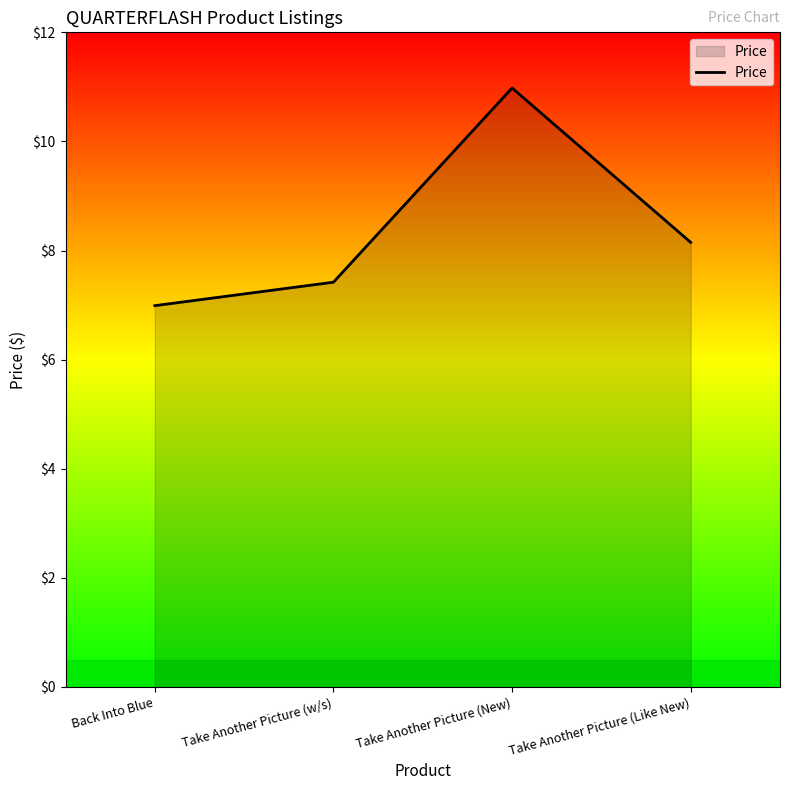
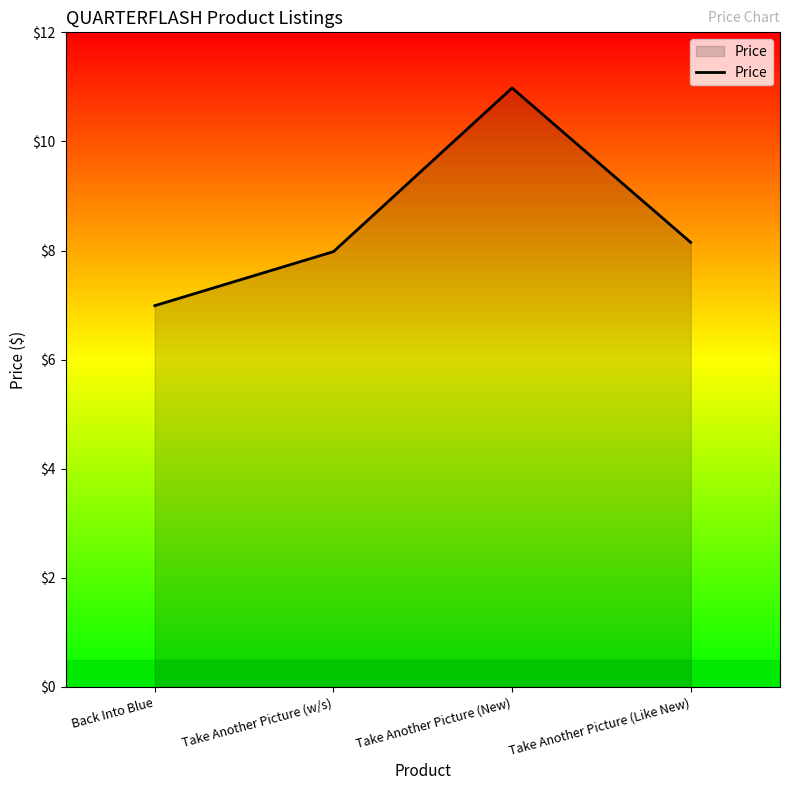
  {
    "Back Into Blue": "$7.0",
-   "Take Another Picture (w/s)": "$7.4",
+   "Take Another Picture (w/s)": "$8.0",
    "Take Another Picture (New)": "$11.0",
    "Take Another Picture (Like New)": "$8.2"
  }
